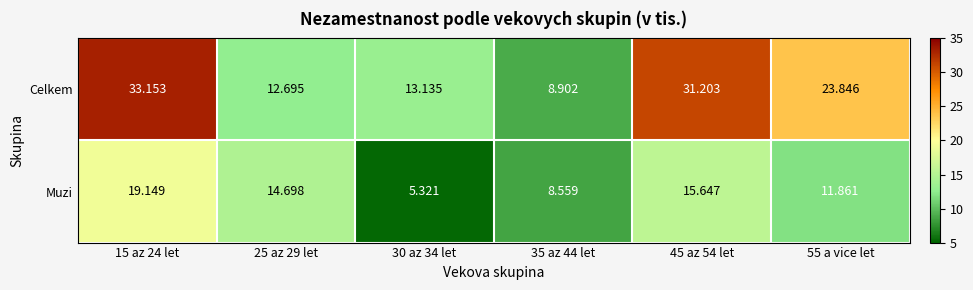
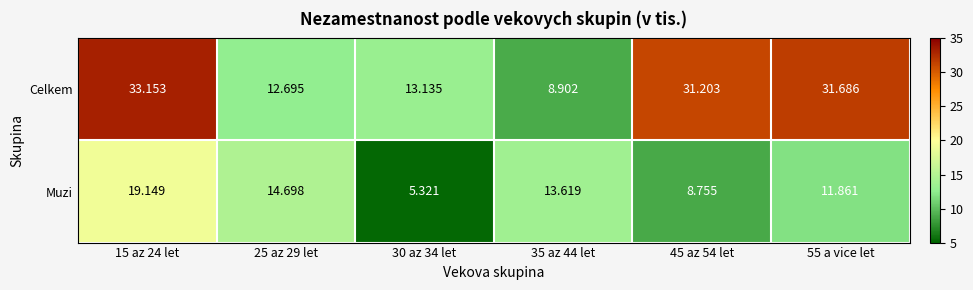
  {
    "Celkem": {
      "15 az 24 let": 33.153,
      "25 az 29 let": 12.695,
      "30 az 34 let": 13.135,
      "35 az 44 let": 8.902,
      "45 az 54 let": 31.203,
-     "55 a vice let": 23.846
+     "55 a vice let": 31.686
    },
    "Muzi": {
      "15 az 24 let": 19.149,
      "25 az 29 let": 14.698,
      "30 az 34 let": 5.321,
-     "35 az 44 let": 8.559,
-     "45 az 54 let": 15.647,
+     "35 az 44 let": 13.619,
+     "45 az 54 let": 8.755,
      "55 a vice let": 11.861
    }
  }
